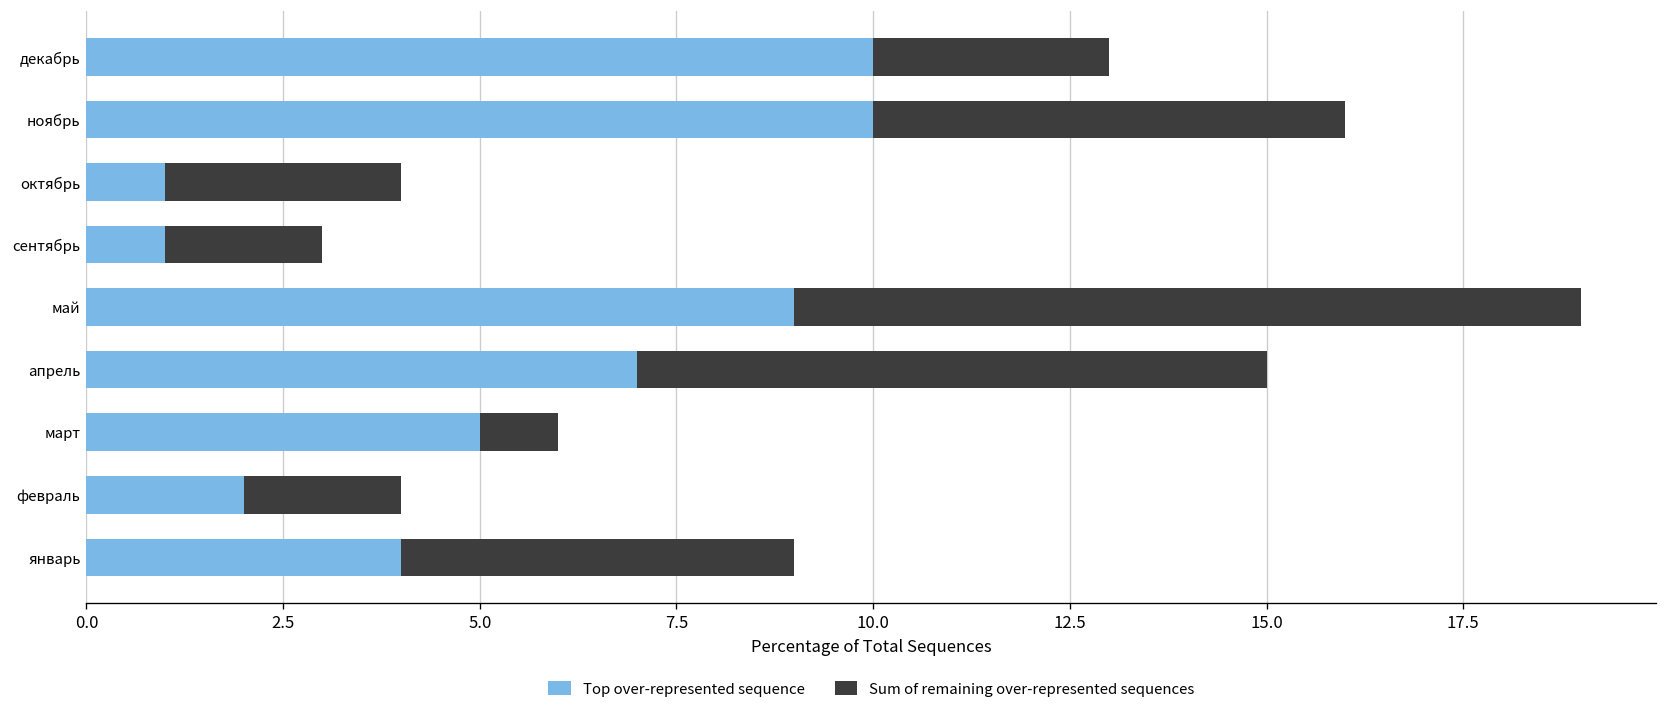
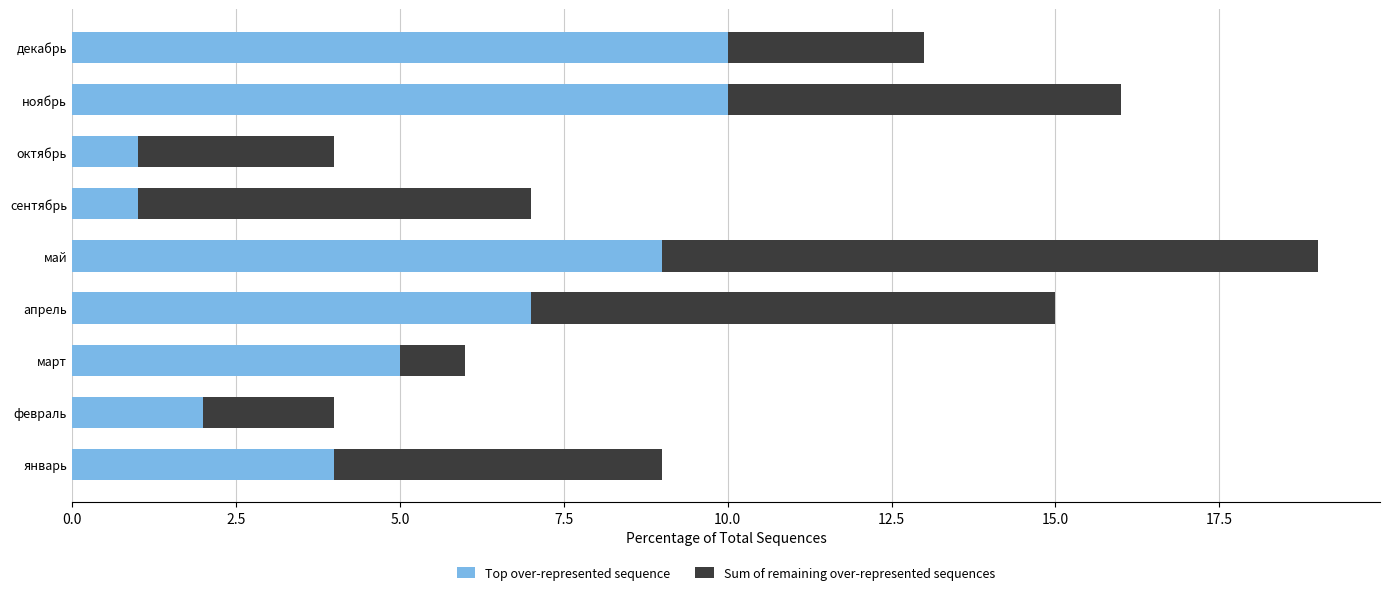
  {
    "Top over-represented sequence": {
      "декабрь": 10,
      "ноябрь": 10,
      "октябрь": 1,
      "сентябрь": 1,
      "май": 9,
      "апрель": 7,
      "март": 5,
      "февраль": 2,
      "январь": 4
    },
    "Sum of remaining over-represented sequences": {
      "декабрь": 3,
      "ноябрь": 6,
      "октябрь": 3,
-     "сентябрь": 2,
+     "сентябрь": 6,
      "май": 10,
      "апрель": 8,
      "март": 1,
      "февраль": 2,
      "январь": 5
    }
  }
